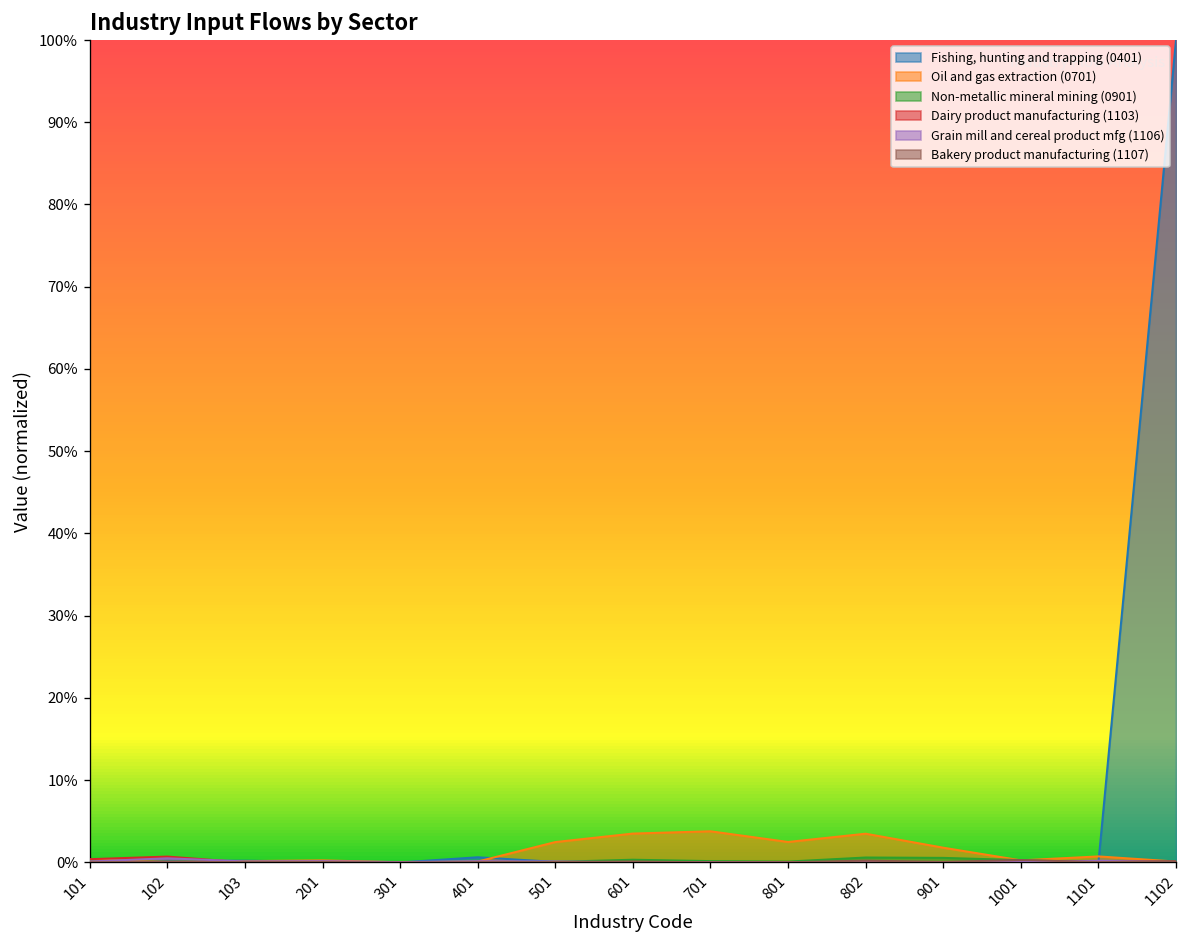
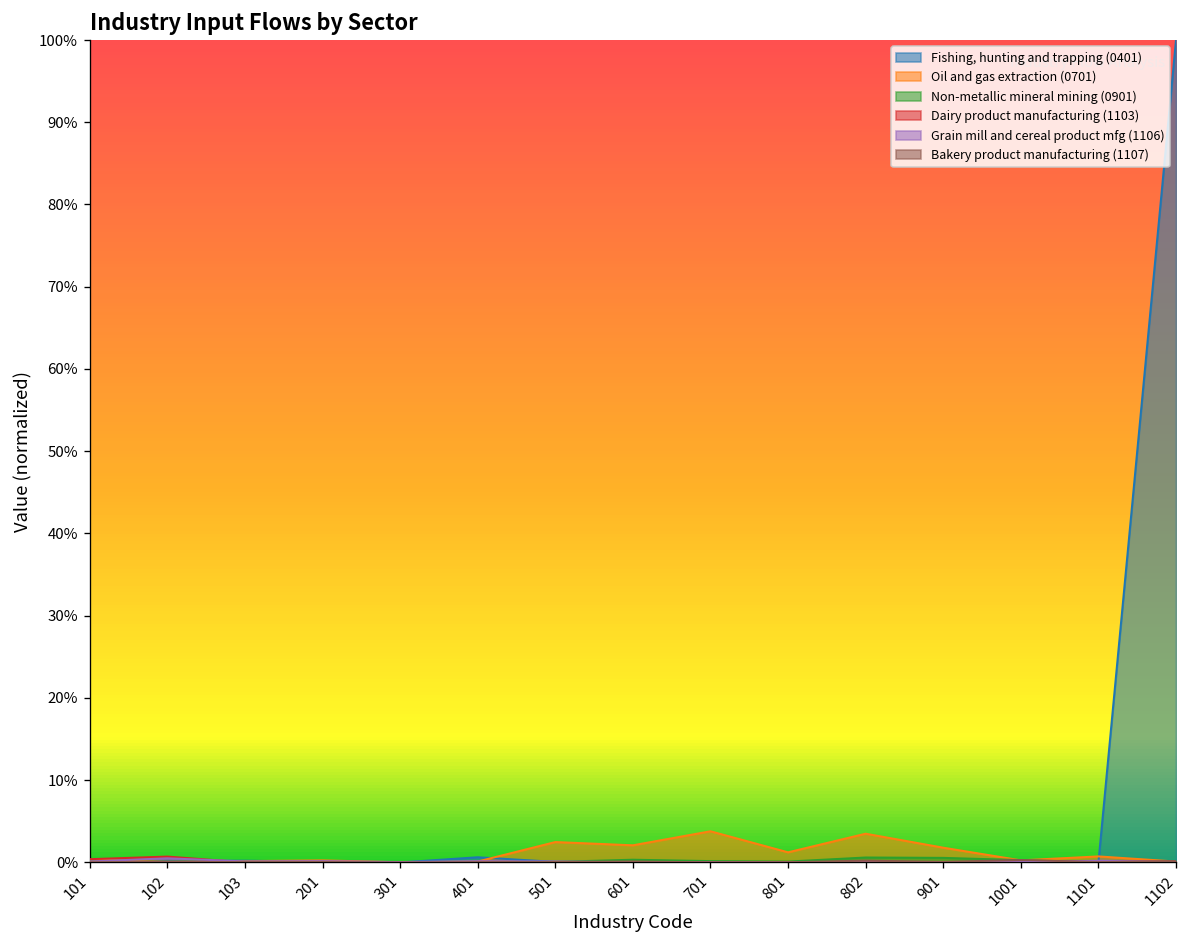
  {
    "Fishing, hunting and trapping (0401)": {
      "401": "1%",
      "1102": "100%"
    },
    "Oil and gas extraction (0701)": {
      "501": "2%",
-     "601": "4%",
+     "601": "2%",
      "701": "4%",
-     "801": "2%",
+     "801": "1%",
      "802": "4%",
      "901": "2%",
      "1101": "1%"
    },
    "Non-metallic mineral mining (0901)": {
      "802": "1%",
      "901": "1%"
    }
  }
